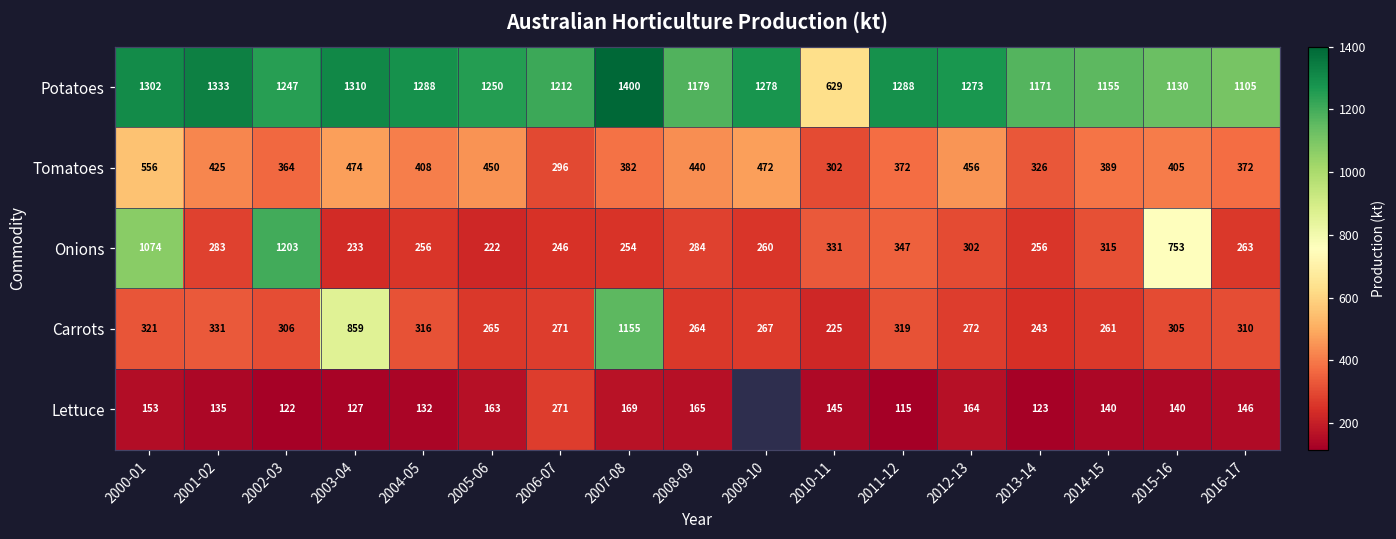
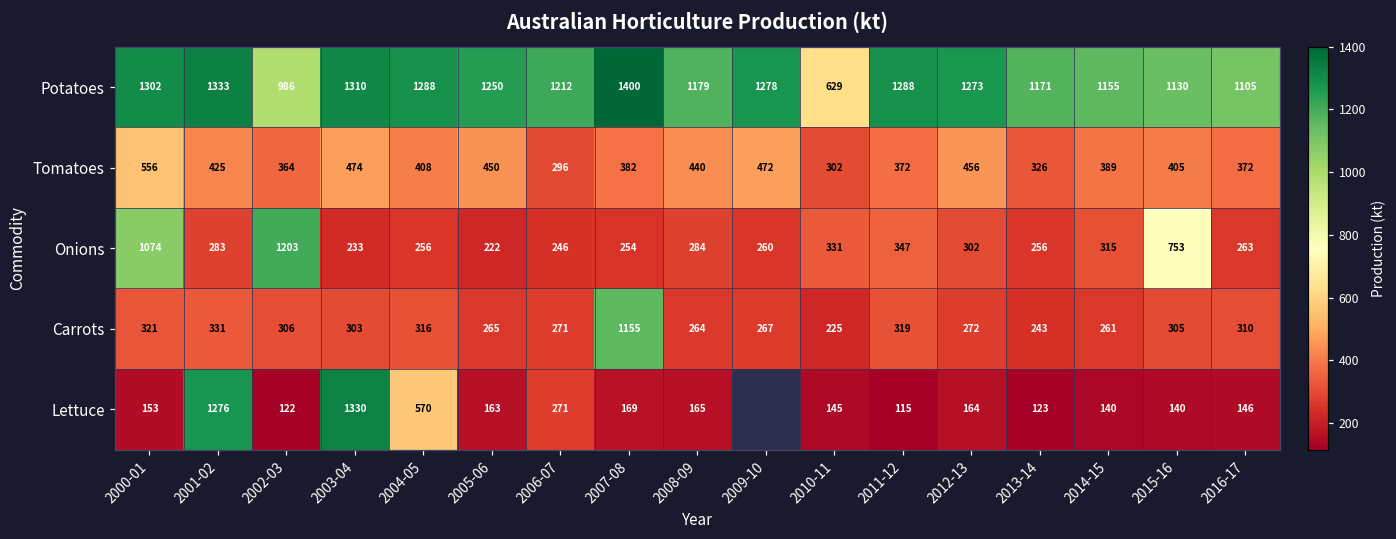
  {
    "Potatoes": {
      "2000-01": 1302,
      "2001-02": 1333,
-     "2002-03": 1247,
+     "2002-03": 986,
      "2003-04": 1310,
      "2004-05": 1288,
      "2005-06": 1250,
      "2006-07": 1212,
      "2007-08": 1400,
      "2008-09": 1179,
      "2009-10": 1278,
      "2010-11": 629,
      "2011-12": 1288,
      "2012-13": 1273,
      "2013-14": 1171,
      "2014-15": 1155,
      "2015-16": 1130,
      "2016-17": 1105
    },
    "Tomatoes": {
      "2000-01": 556,
      "2001-02": 425,
      "2002-03": 364,
      "2003-04": 474,
      "2004-05": 408,
      "2005-06": 450,
      "2006-07": 296,
      "2007-08": 382,
      "2008-09": 440,
      "2009-10": 472,
      "2010-11": 302,
      "2011-12": 372,
      "2012-13": 456,
      "2013-14": 326,
      "2014-15": 389,
      "2015-16": 405,
      "2016-17": 372
    },
    "Onions": {
      "2000-01": 1074,
      "2001-02": 283,
      "2002-03": 1203,
      "2003-04": 233,
      "2004-05": 256,
      "2005-06": 222,
      "2006-07": 246,
      "2007-08": 254,
      "2008-09": 284,
      "2009-10": 260,
      "2010-11": 331,
      "2011-12": 347,
      "2012-13": 302,
      "2013-14": 256,
      "2014-15": 315,
      "2015-16": 753,
      "2016-17": 263
    },
    "Carrots": {
      "2000-01": 321,
      "2001-02": 331,
      "2002-03": 306,
-     "2003-04": 859,
+     "2003-04": 303,
      "2004-05": 316,
      "2005-06": 265,
      "2006-07": 271,
      "2007-08": 1155,
      "2008-09": 264,
      "2009-10": 267,
      "2010-11": 225,
      "2011-12": 319,
      "2012-13": 272,
      "2013-14": 243,
      "2014-15": 261,
      "2015-16": 305,
      "2016-17": 310
    },
    "Lettuce": {
      "2000-01": 153,
-     "2001-02": 135,
+     "2001-02": 1276,
      "2002-03": 122,
-     "2003-04": 127,
-     "2004-05": 132,
+     "2003-04": 1330,
+     "2004-05": 570,
      "2005-06": 163,
      "2006-07": 271,
      "2007-08": 169,
      "2008-09": 165,
      "2010-11": 145,
      "2011-12": 115,
      "2012-13": 164,
      "2013-14": 123,
      "2014-15": 140,
      "2015-16": 140,
      "2016-17": 146
    }
  }
